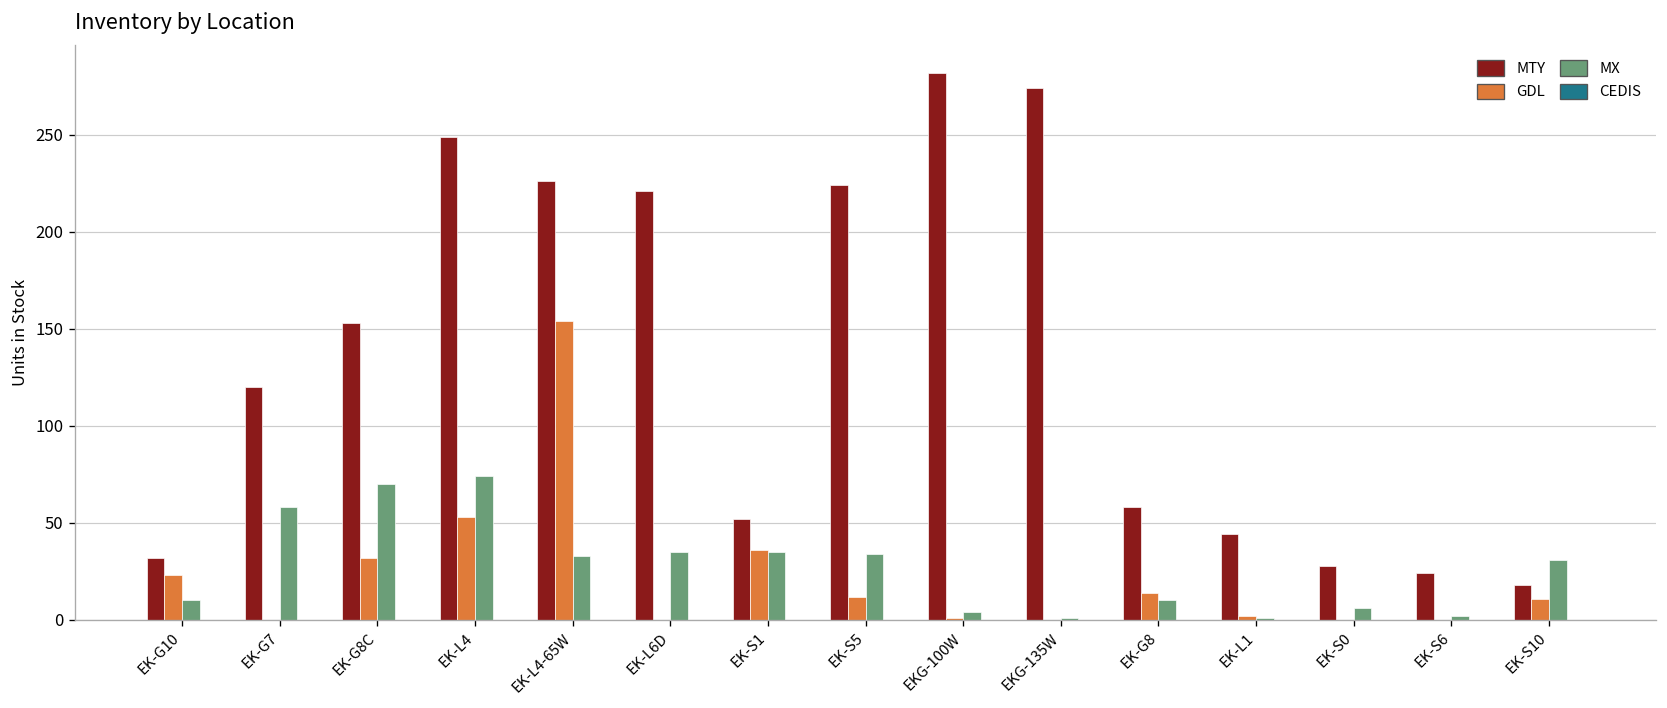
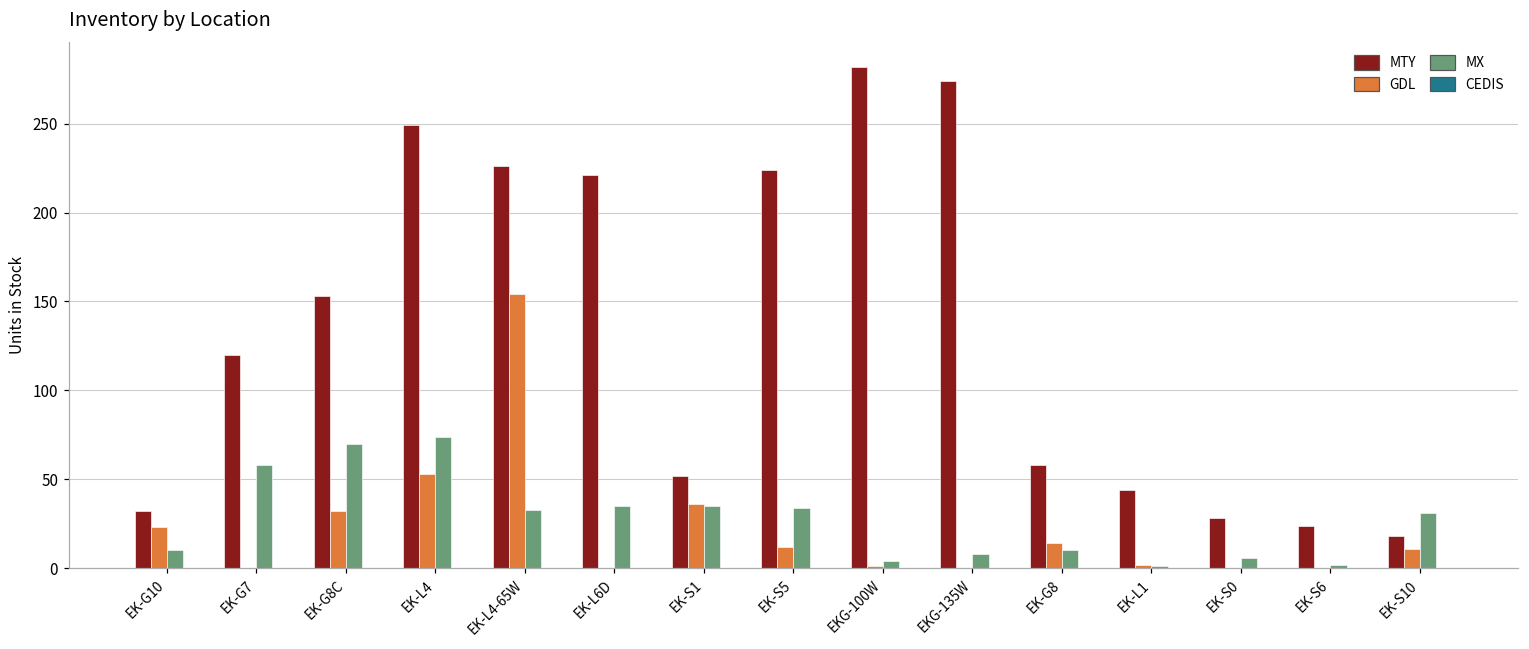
  {
    "MTY": {
      "EK-G10": 32,
      "EK-G7": 120,
      "EK-G8C": 153,
      "EK-L4": 249,
      "EK-L4-65W": 226,
      "EK-L6D": 221,
      "EK-S1": 52,
      "EK-S5": 224,
      "EKG-100W": 282,
      "EKG-135W": 274,
      "EK-G8": 58,
      "EK-L1": 44,
      "EK-S0": 28,
      "EK-S6": 24,
      "EK-S10": 18
    },
    "GDL": {
      "EK-G10": 23,
      "EK-G7": 0,
      "EK-G8C": 32,
      "EK-L4": 53,
      "EK-L4-65W": 154,
      "EK-L6D": 0,
      "EK-S1": 36,
      "EK-S5": 12,
      "EKG-135W": 0,
      "EK-G8": 14,
      "EK-L1": 2,
      "EK-S0": 0,
      "EK-S6": 0,
      "EK-S10": 11
    },
    "MX": {
      "EK-G10": 10,
      "EK-G7": 58,
      "EK-G8C": 70,
      "EK-L4": 74,
      "EK-L4-65W": 33,
      "EK-L6D": 35,
      "EK-S1": 35,
      "EK-S5": 34,
      "EKG-100W": 4,
-     "EKG-135W": 1,
+     "EKG-135W": 8,
      "EK-G8": 10,
      "EK-S0": 6,
      "EK-S6": 2,
      "EK-S10": 31
    },
    "CEDIS": {
      "EK-G10": 0,
      "EK-G7": 0,
      "EK-G8C": 0,
      "EK-L4": 0,
      "EK-L4-65W": 0,
      "EK-L6D": 0,
      "EK-S1": 0,
      "EK-S5": 0,
      "EKG-100W": 0,
      "EKG-135W": 0,
      "EK-G8": 0,
      "EK-L1": 0,
      "EK-S0": 0,
      "EK-S6": 0,
      "EK-S10": 0
    }
  }
